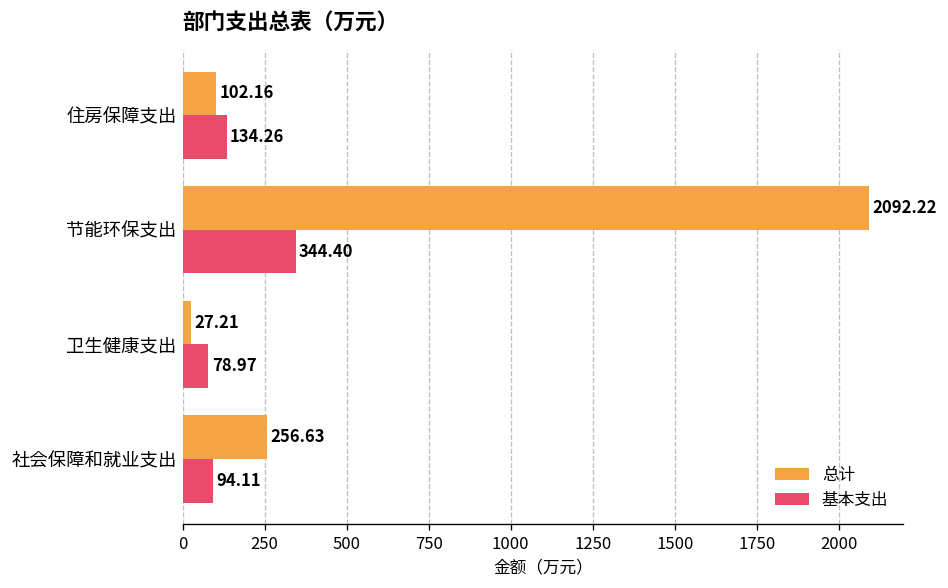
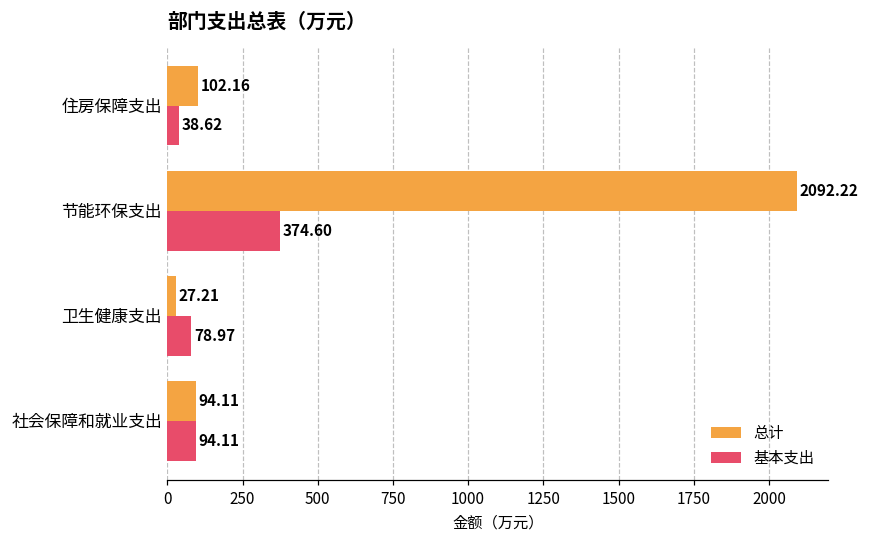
  {
    "总计": {
      "住房保障支出": 102.16,
      "节能环保支出": 2092.22,
      "卫生健康支出": 27.21,
-     "社会保障和就业支出": 256.63
+     "社会保障和就业支出": 94.11
    },
    "基本支出": {
-     "住房保障支出": 134.26,
-     "节能环保支出": 344.40,
+     "住房保障支出": 38.62,
+     "节能环保支出": 374.60,
      "卫生健康支出": 78.97,
      "社会保障和就业支出": 94.11
    }
  }
